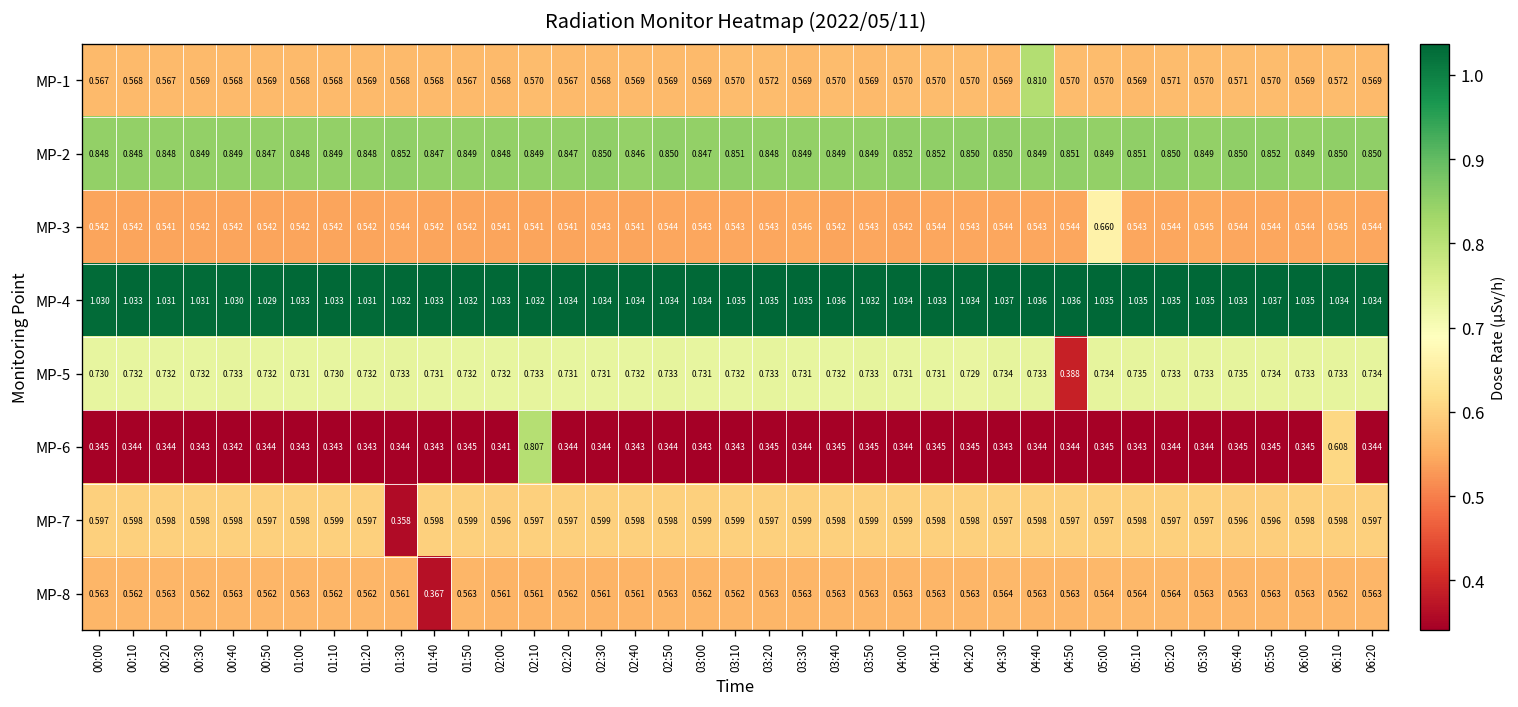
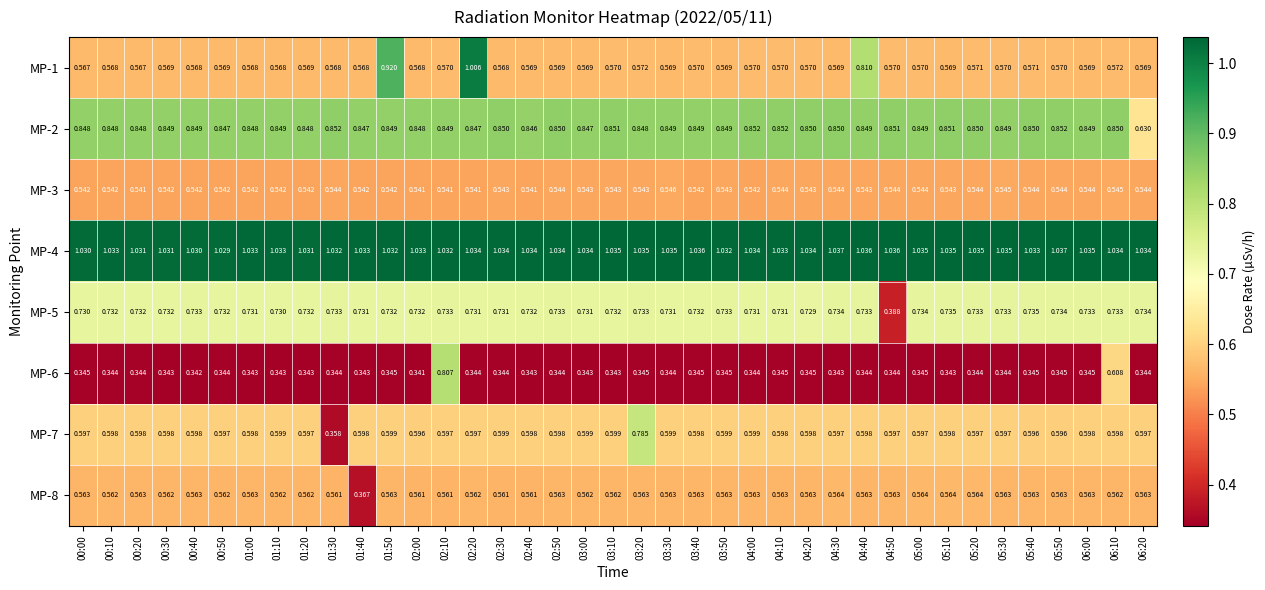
  {
    "MP-1": {
      "00:00": 0.567,
      "00:10": 0.568,
      "00:20": 0.567,
      "00:30": 0.569,
      "00:40": 0.568,
      "00:50": 0.569,
      "01:00": 0.568,
      "01:10": 0.568,
      "01:20": 0.569,
      "01:30": 0.568,
      "01:40": 0.568,
-     "01:50": 0.567,
+     "01:50": 0.920,
      "02:00": 0.568,
      "02:10": 0.570,
-     "02:20": 0.567,
+     "02:20": 1.006,
      "02:30": 0.568,
      "02:40": 0.569,
      "02:50": 0.569,
      "03:00": 0.569,
      "03:10": 0.570,
      "03:20": 0.572,
      "03:30": 0.569,
      "03:40": 0.570,
      "03:50": 0.569,
      "04:00": 0.570,
      "04:10": 0.570,
      "04:20": 0.570,
      "04:30": 0.569,
      "04:40": 0.810,
      "04:50": 0.570,
      "05:00": 0.570,
      "05:10": 0.569,
      "05:20": 0.571,
      "05:30": 0.570,
      "05:40": 0.571,
      "05:50": 0.570,
      "06:00": 0.569,
      "06:10": 0.572,
      "06:20": 0.569
    },
    "MP-2": {
      "00:00": 0.848,
      "00:10": 0.848,
      "00:20": 0.848,
      "00:30": 0.849,
      "00:40": 0.849,
      "00:50": 0.847,
      "01:00": 0.848,
      "01:10": 0.849,
      "01:20": 0.848,
      "01:30": 0.852,
      "01:40": 0.847,
      "01:50": 0.849,
      "02:00": 0.848,
      "02:10": 0.849,
      "02:20": 0.847,
      "02:30": 0.850,
      "02:40": 0.846,
      "02:50": 0.850,
      "03:00": 0.847,
      "03:10": 0.851,
      "03:20": 0.848,
      "03:30": 0.849,
      "03:40": 0.849,
      "03:50": 0.849,
      "04:00": 0.852,
      "04:10": 0.852,
      "04:20": 0.850,
      "04:30": 0.850,
      "04:40": 0.849,
      "04:50": 0.851,
      "05:00": 0.849,
      "05:10": 0.851,
      "05:20": 0.850,
      "05:30": 0.849,
      "05:40": 0.850,
      "05:50": 0.852,
      "06:00": 0.849,
      "06:10": 0.850,
-     "06:20": 0.850
+     "06:20": 0.630
    },
    "MP-3": {
      "00:00": 0.542,
      "00:10": 0.542,
      "00:20": 0.541,
      "00:30": 0.542,
      "00:40": 0.542,
      "00:50": 0.542,
      "01:00": 0.542,
      "01:10": 0.542,
      "01:20": 0.542,
      "01:30": 0.544,
      "01:40": 0.542,
      "01:50": 0.542,
      "02:00": 0.541,
      "02:10": 0.541,
      "02:20": 0.541,
      "02:30": 0.543,
      "02:40": 0.541,
      "02:50": 0.544,
      "03:00": 0.543,
      "03:10": 0.543,
      "03:20": 0.543,
      "03:30": 0.546,
      "03:40": 0.542,
      "03:50": 0.543,
      "04:00": 0.542,
      "04:10": 0.544,
      "04:20": 0.543,
      "04:30": 0.544,
      "04:40": 0.543,
      "04:50": 0.544,
-     "05:00": 0.660,
+     "05:00": 0.544,
      "05:10": 0.543,
      "05:20": 0.544,
      "05:30": 0.545,
      "05:40": 0.544,
      "05:50": 0.544,
      "06:00": 0.544,
      "06:10": 0.545,
      "06:20": 0.544
    },
    "MP-7": {
      "00:00": 0.597,
      "00:10": 0.598,
      "00:20": 0.598,
      "00:30": 0.598,
      "00:40": 0.598,
      "00:50": 0.597,
      "01:00": 0.598,
      "01:10": 0.599,
      "01:20": 0.597,
      "01:30": 0.358,
      "01:40": 0.598,
      "01:50": 0.599,
      "02:00": 0.596,
      "02:10": 0.597,
      "02:20": 0.597,
      "02:30": 0.599,
      "02:40": 0.598,
      "02:50": 0.598,
      "03:00": 0.599,
      "03:10": 0.599,
-     "03:20": 0.597,
+     "03:20": 0.785,
      "03:30": 0.599,
      "03:40": 0.598,
      "03:50": 0.599,
      "04:00": 0.599,
      "04:10": 0.598,
      "04:20": 0.598,
      "04:30": 0.597,
      "04:40": 0.598,
      "04:50": 0.597,
      "05:00": 0.597,
      "05:10": 0.598,
      "05:20": 0.597,
      "05:30": 0.597,
      "05:40": 0.596,
      "05:50": 0.596,
      "06:00": 0.598,
      "06:10": 0.598,
      "06:20": 0.597
    }
  }
